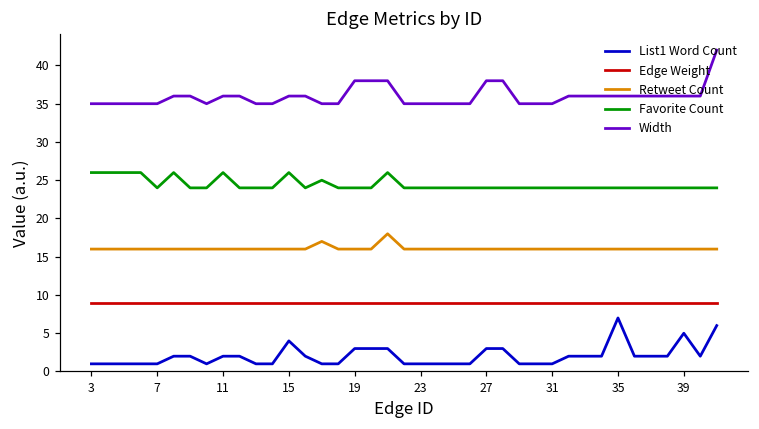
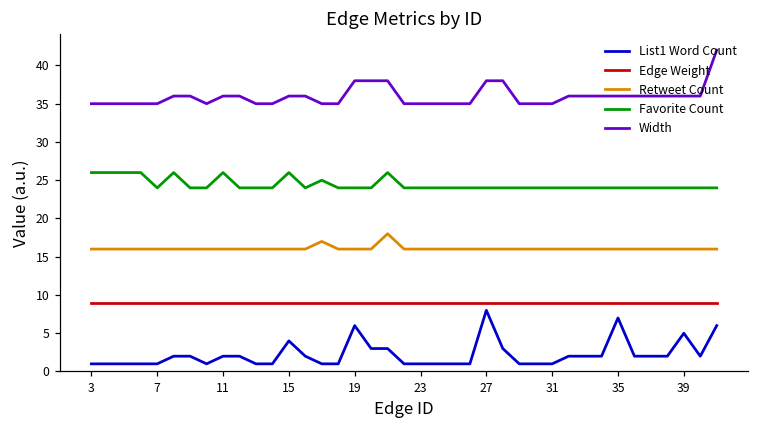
  {
    "List1 Word Count": {
      "3": 1,
      "7": 1,
      "11": 2,
      "15": 4,
-     "19": 3,
+     "19": 6,
      "23": 1,
-     "27": 3,
+     "27": 8,
      "31": 1,
      "35": 7,
      "39": 5
    },
    "Edge Weight": {
      "3": 9,
      "7": 9,
      "11": 9,
      "15": 9,
      "19": 9,
      "23": 9,
      "27": 9,
      "31": 9,
      "35": 9,
      "39": 9
    },
    "Retweet Count": {
      "3": 16,
      "7": 16,
      "11": 16,
      "15": 16,
      "19": 16,
      "23": 16,
      "27": 16,
      "31": 16,
      "35": 16,
      "39": 16
    },
    "Favorite Count": {
      "3": 26,
      "7": 24,
      "11": 26,
      "15": 26,
      "19": 24,
      "23": 24,
      "27": 24,
      "31": 24,
      "35": 24,
      "39": 24
    },
    "Width": {
      "3": 35,
      "7": 35,
      "11": 36,
      "15": 36,
      "19": 38,
      "23": 35,
      "27": 38,
      "31": 35,
      "35": 36,
      "39": 36
    }
  }
